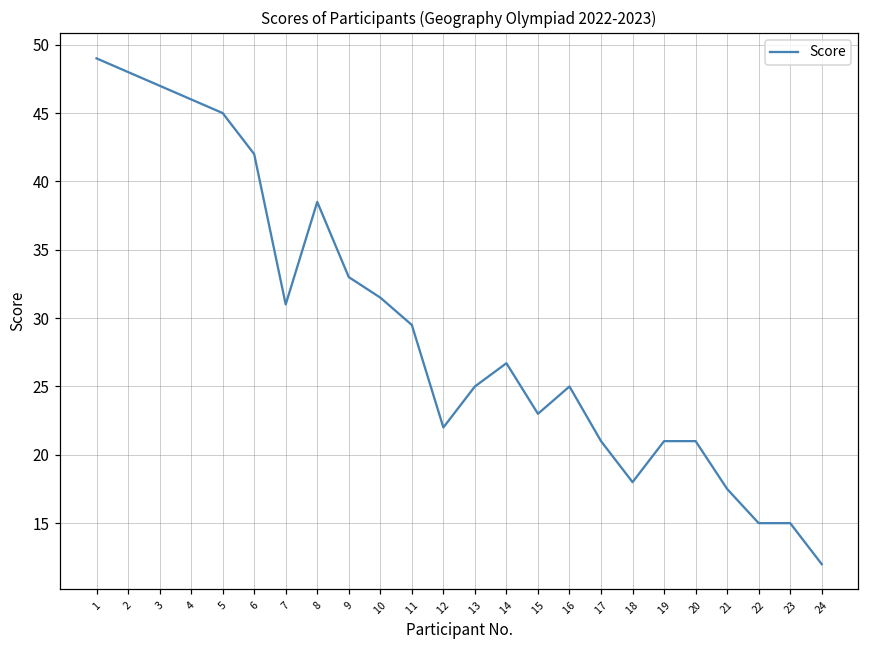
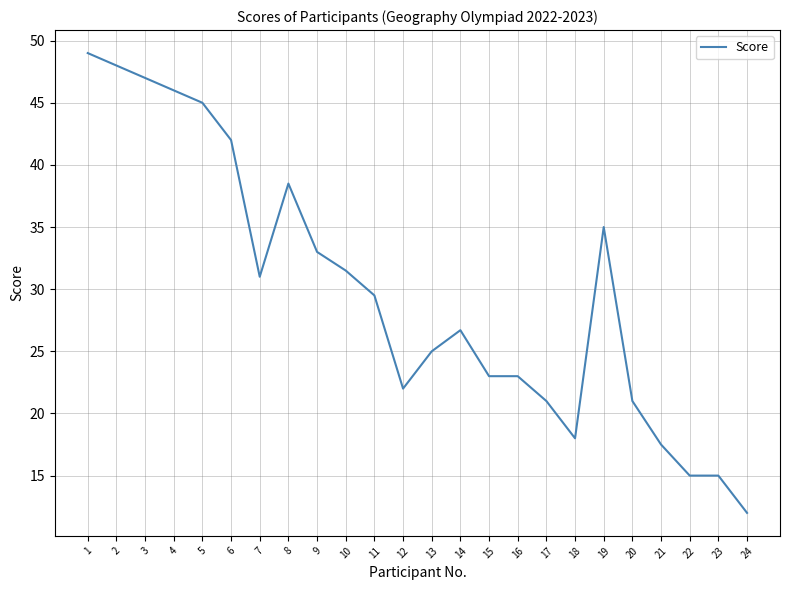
  {
    "1": 49,
    "2": 48,
    "3": 47,
    "4": 46,
    "5": 45,
    "6": 42,
    "7": 31,
    "8": 38.5,
    "9": 33,
    "10": 31.5,
    "11": 29.5,
    "12": 22,
    "13": 25,
    "14": 26.7,
    "15": 23,
-   "16": 25,
+   "16": 23,
    "17": 21,
    "18": 18,
-   "19": 21,
+   "19": 35,
    "20": 21,
    "21": 17.5,
    "22": 15,
    "23": 15,
    "24": 12
  }
